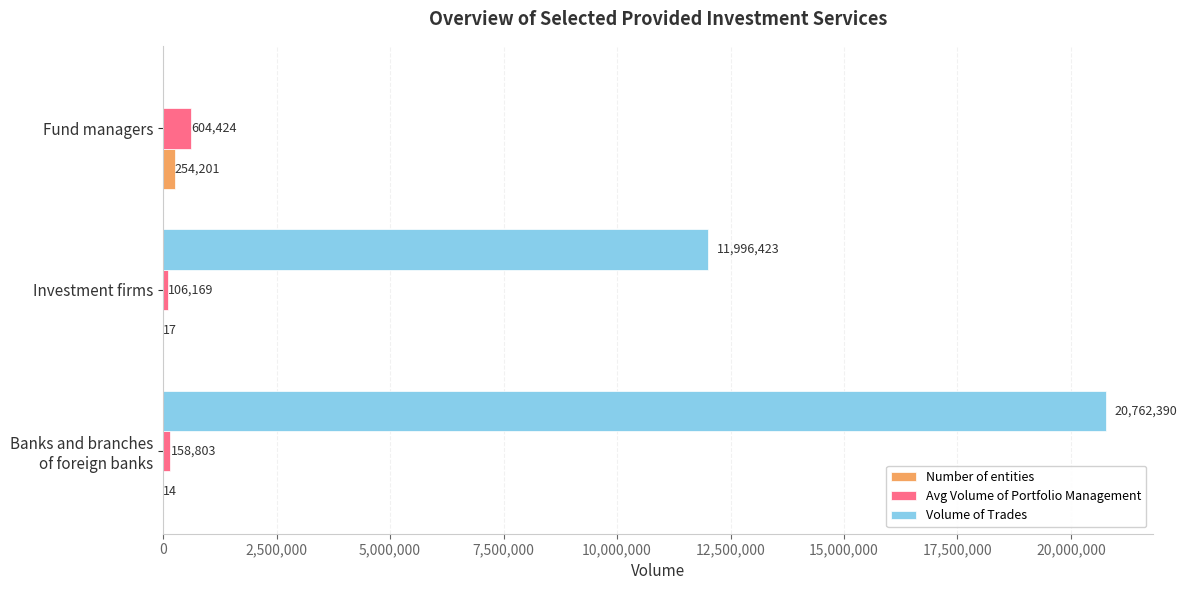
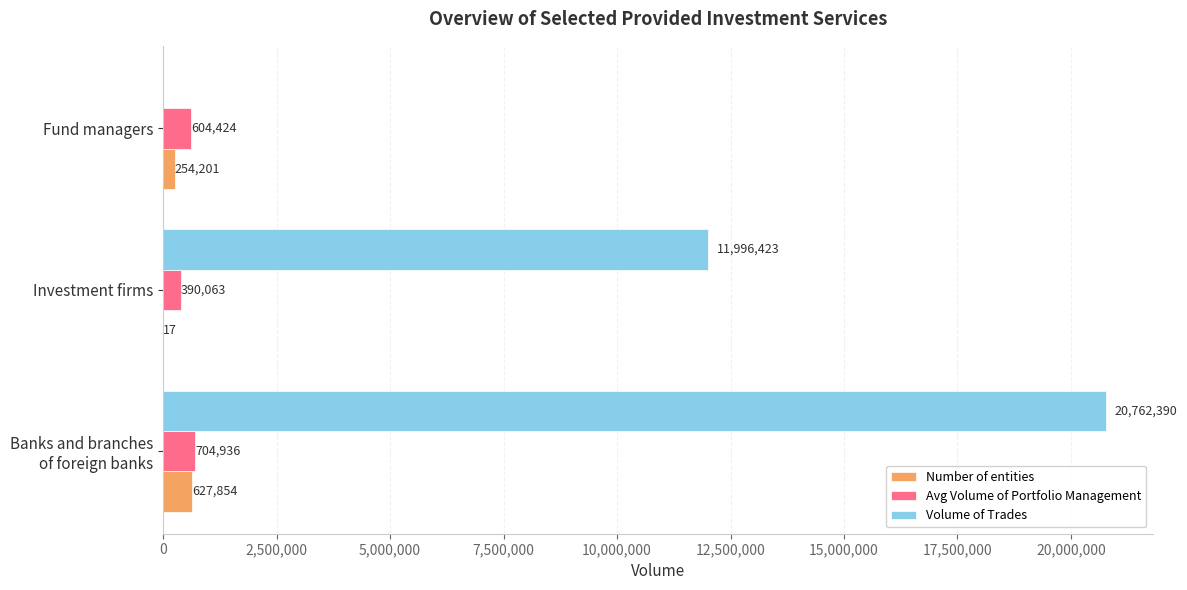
  {
    "Number of entities": {
      "Fund managers": "254,201",
      "Investment firms": "17",
-     "Banks and branches of foreign banks": "14"
+     "Banks and branches of foreign banks": "627,854"
    },
    "Avg Volume of Portfolio Management": {
      "Fund managers": "604,424",
-     "Investment firms": "106,169",
-     "Banks and branches of foreign banks": "158,803"
+     "Investment firms": "390,063",
+     "Banks and branches of foreign banks": "704,936"
    },
    "Volume of Trades": {
      "Investment firms": "11,996,423",
      "Banks and branches of foreign banks": "20,762,390"
    }
  }
